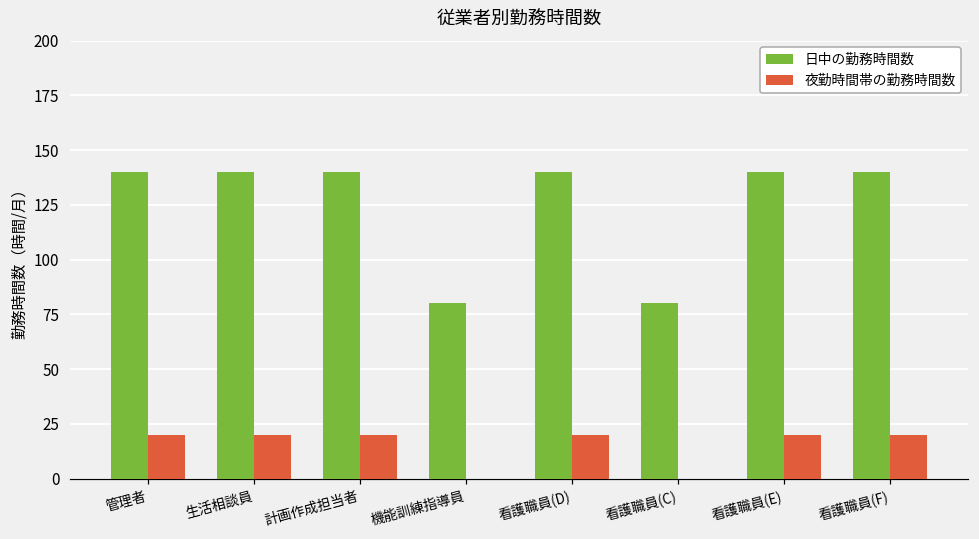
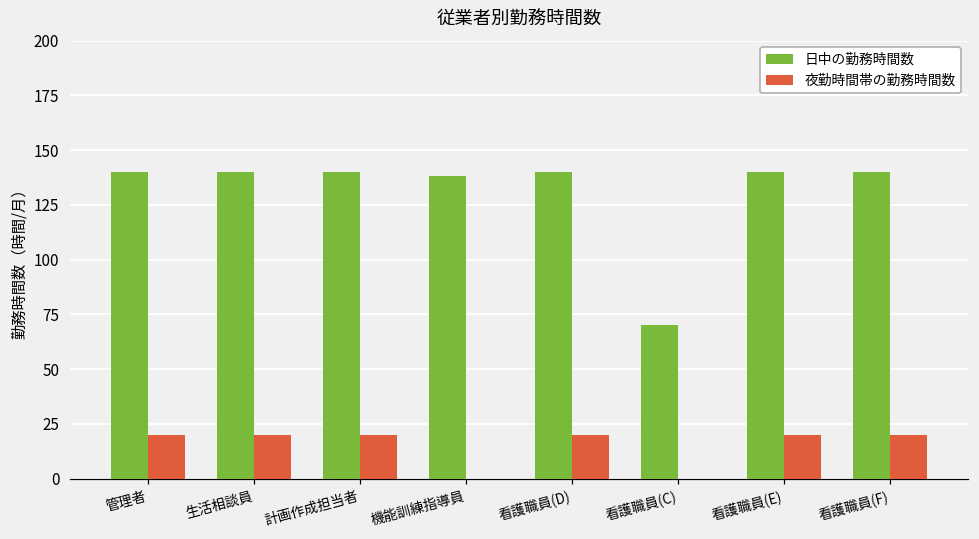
  {
    "日中の勤務時間数": {
      "管理者": 140,
      "生活相談員": 140,
      "計画作成担当者": 140,
-     "機能訓練指導員": 80,
+     "機能訓練指導員": 138,
      "看護職員(D)": 140,
-     "看護職員(C)": 80,
+     "看護職員(C)": 70,
      "看護職員(E)": 140,
      "看護職員(F)": 140
    },
    "夜勤時間帯の勤務時間数": {
      "管理者": 20,
      "生活相談員": 20,
      "計画作成担当者": 20,
      "機能訓練指導員": 0,
      "看護職員(D)": 20,
      "看護職員(C)": 0,
      "看護職員(E)": 20,
      "看護職員(F)": 20
    }
  }
